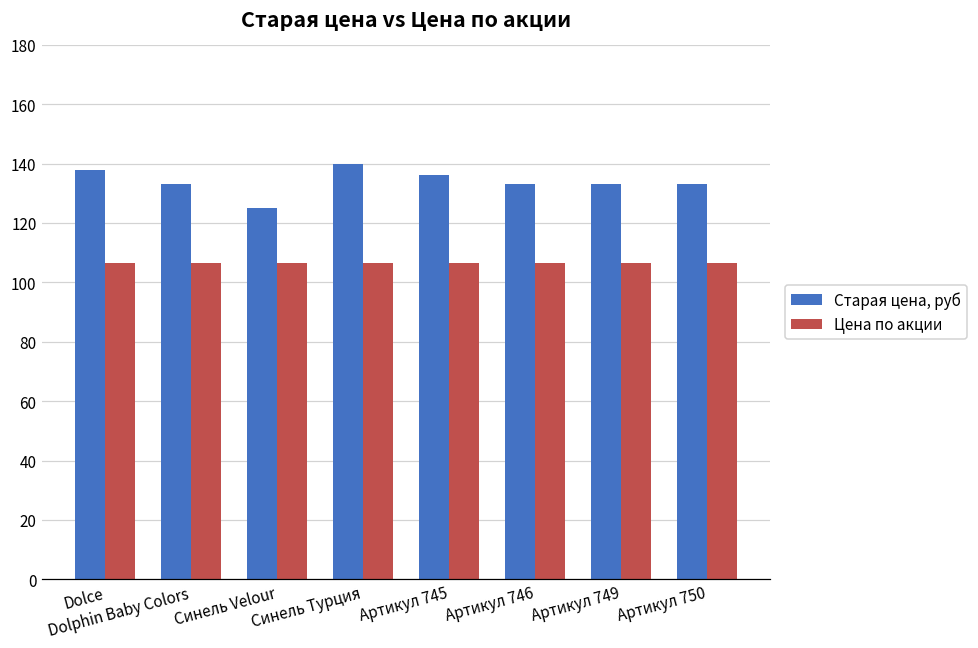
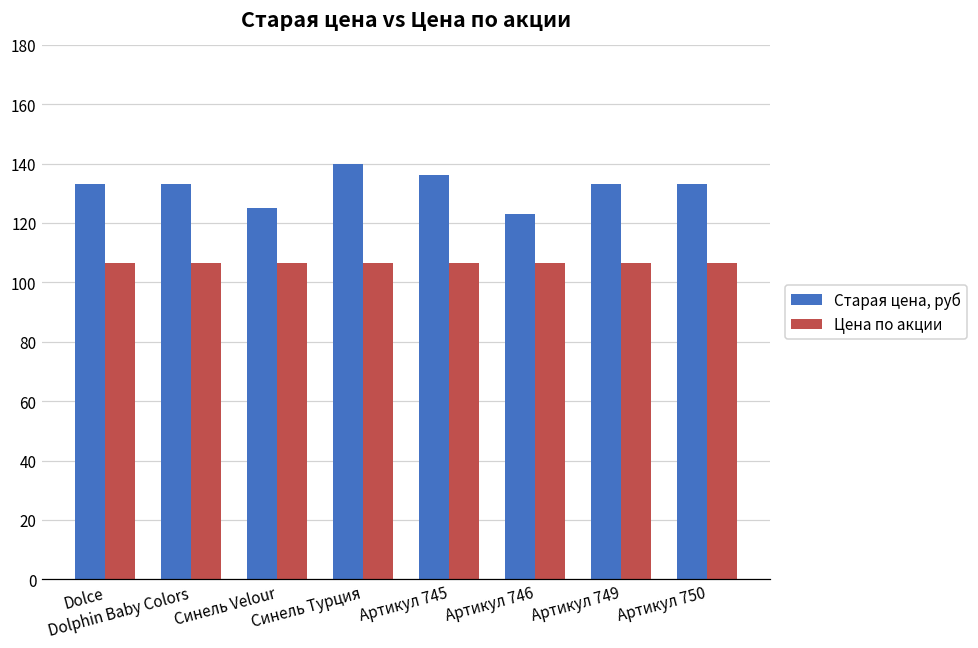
  {
    "Старая цена, руб": {
-     "Dolce": 138,
+     "Dolce": 133,
      "Dolphin Baby Colors": 133,
      "Синель Velour": 125,
      "Синель Турция": 140,
      "Артикул 745": 136,
-     "Артикул 746": 133,
+     "Артикул 746": 123,
      "Артикул 749": 133,
      "Артикул 750": 133
    },
    "Цена по акции": {
      "Dolce": 106,
      "Dolphin Baby Colors": 106,
      "Синель Velour": 106,
      "Синель Турция": 106,
      "Артикул 745": 106,
      "Артикул 746": 106,
      "Артикул 749": 106,
      "Артикул 750": 106
    }
  }
